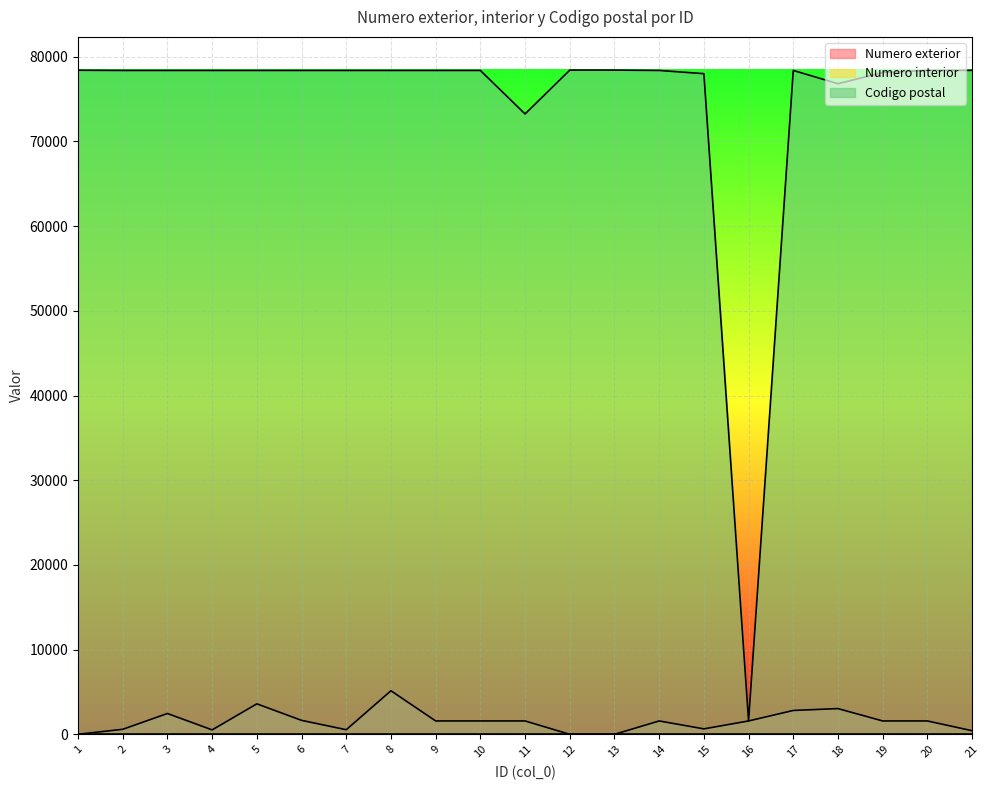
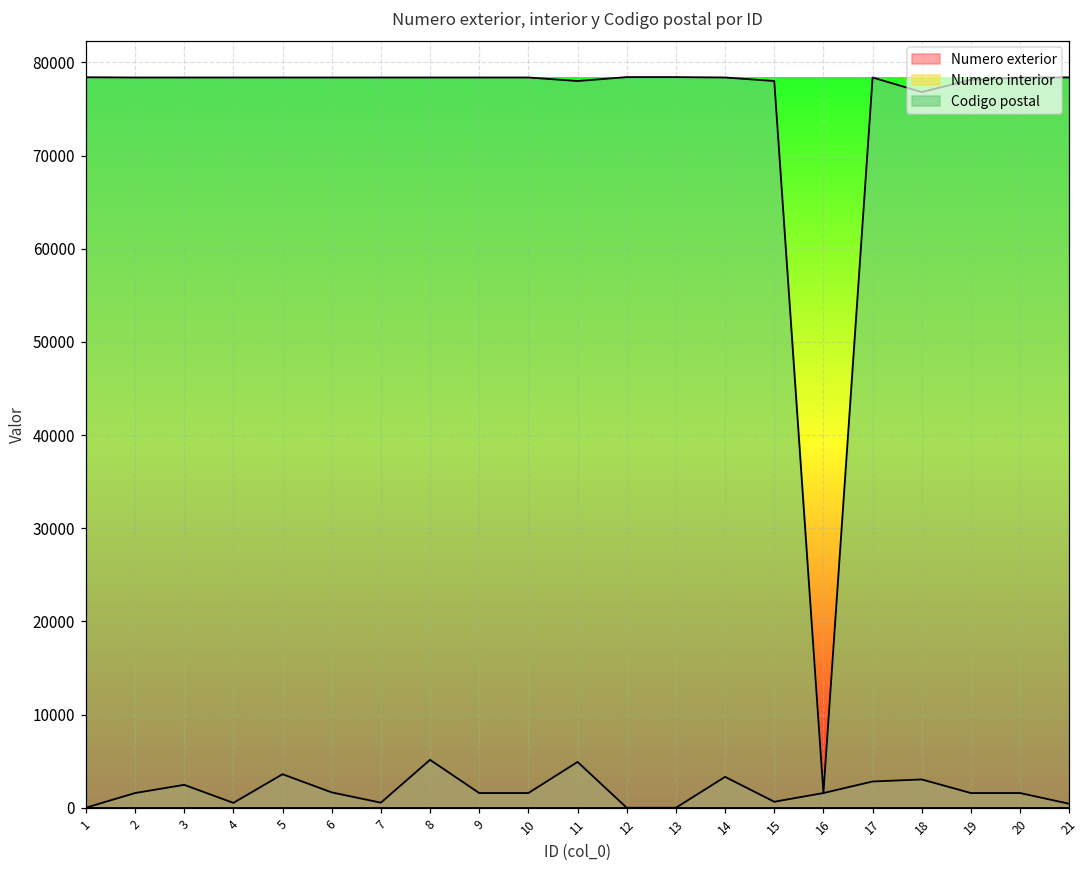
  {
    "Numero exterior": {
-     "2": 1000,
+     "2": 2000,
      "3": 2000,
      "4": 1000,
      "5": 4000,
      "6": 2000,
      "7": 1000,
      "8": 5000,
      "9": 2000,
      "10": 2000,
-     "11": 2000,
-     "14": 2000,
+     "11": 5000,
+     "14": 3000,
      "15": 1000,
      "17": 3000,
      "18": 3000,
      "19": 2000,
      "20": 2000,
      "21": 0
    },
    "Numero interior": {
      "2": 0,
      "3": 0,
      "4": 0,
      "5": 0,
      "6": 0,
      "7": 0,
      "8": 0,
      "9": 0,
      "10": 0,
      "11": 0,
      "14": 0,
      "15": 0,
      "16": 0,
      "17": 0,
      "18": 0,
      "19": 0,
      "20": 0,
      "21": 0
    },
    "Codigo postal": {
      "1": 78000,
      "2": 78000,
      "3": 78000,
      "4": 78000,
      "5": 78000,
      "6": 78000,
      "7": 78000,
      "8": 78000,
      "9": 78000,
      "10": 78000,
-     "11": 73000,
+     "11": 78000,
      "12": 78000,
      "13": 78000,
      "14": 78000,
      "15": 78000,
      "17": 78000,
      "21": 78000
    }
  }
